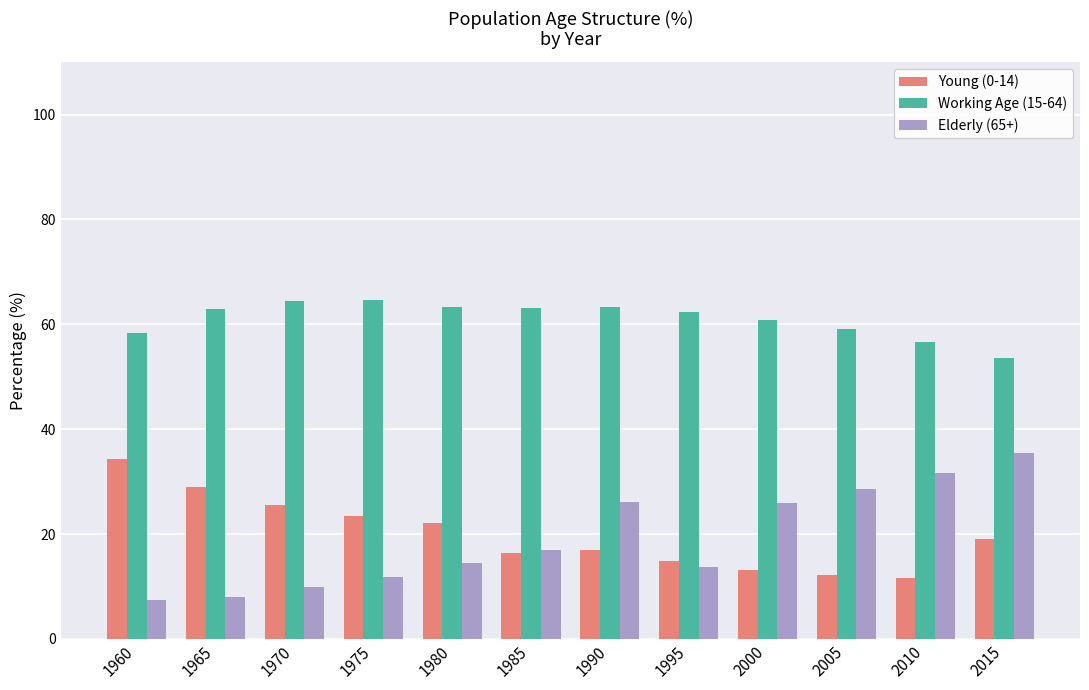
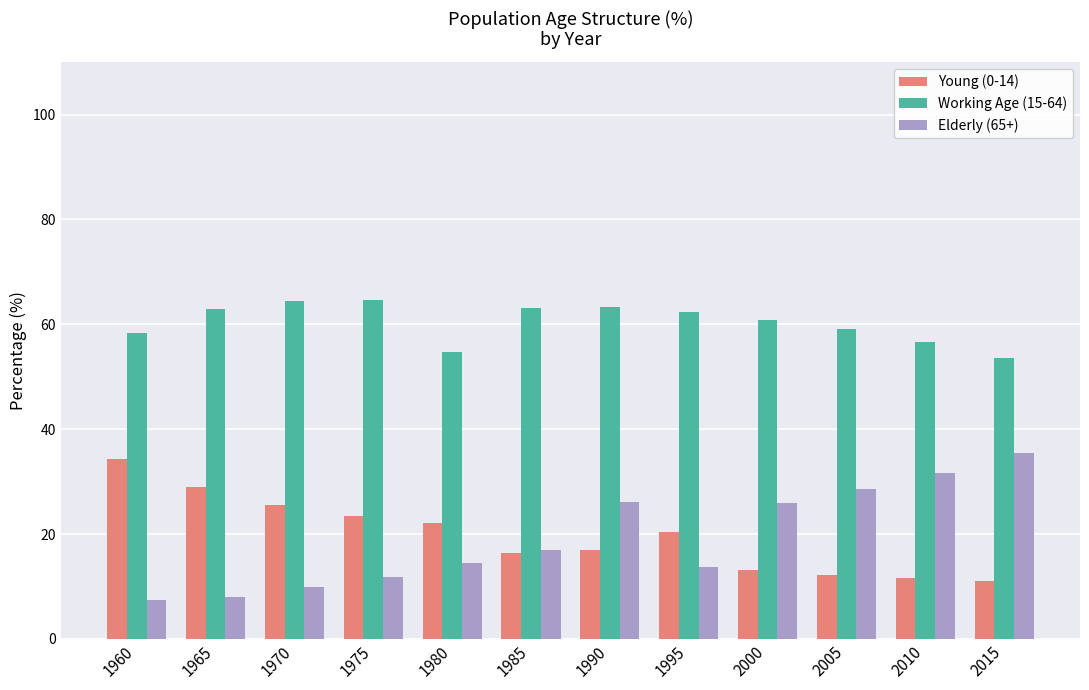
  {
    "Young (0-14)": {
      "1960": 34,
      "1965": 29,
      "1970": 26,
      "1975": 24,
      "1980": 22,
      "1985": 16,
      "1990": 17,
-     "1995": 15,
+     "1995": 20,
      "2000": 13,
      "2005": 12,
      "2010": 12,
-     "2015": 19
+     "2015": 11
    },
    "Working Age (15-64)": {
      "1960": 58,
      "1965": 63,
      "1970": 65,
      "1975": 65,
-     "1980": 63,
+     "1980": 55,
      "1985": 63,
      "1990": 63,
      "1995": 62,
      "2000": 61,
      "2005": 59,
      "2010": 57,
      "2015": 54
    },
    "Elderly (65+)": {
      "1960": 7,
      "1965": 8,
      "1970": 10,
      "1975": 12,
      "1980": 14,
      "1985": 17,
      "1990": 26,
      "1995": 14,
      "2000": 26,
      "2005": 29,
      "2010": 32,
      "2015": 35
    }
  }
